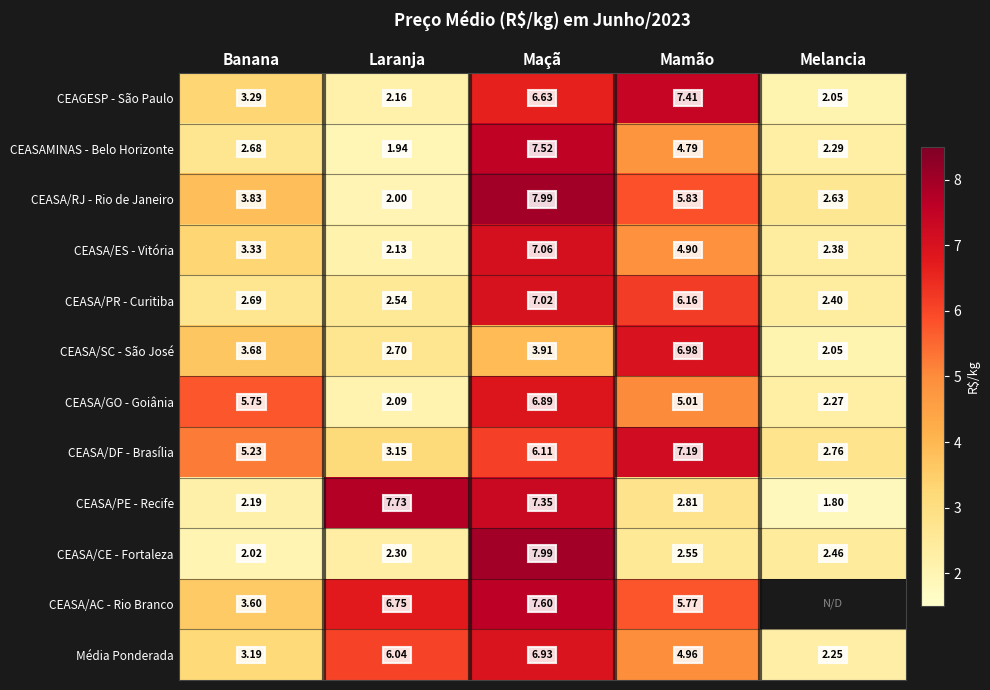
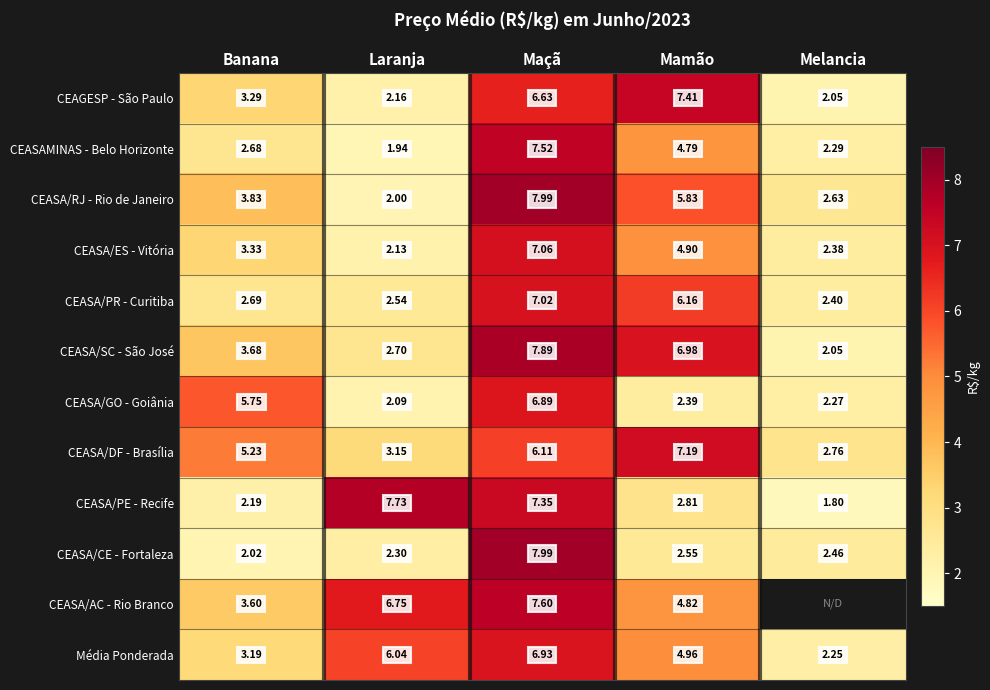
  {
    "CEASA/SC - São José": {
-     "Maçã": 3.91
+     "Maçã": 7.89
    },
    "CEASA/GO - Goiânia": {
-     "Mamão": 5.01
+     "Mamão": 2.39
    },
    "CEASA/AC - Rio Branco": {
-     "Mamão": 5.77
+     "Mamão": 4.82
    }
  }
